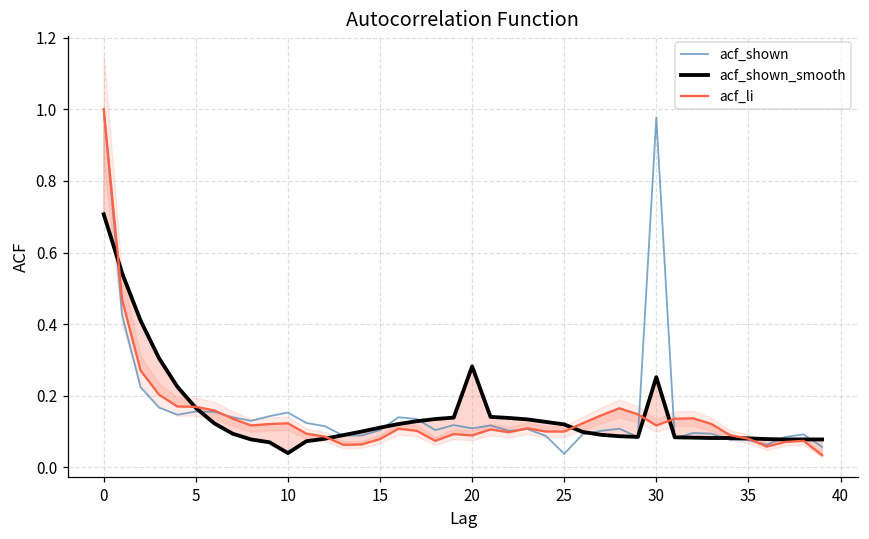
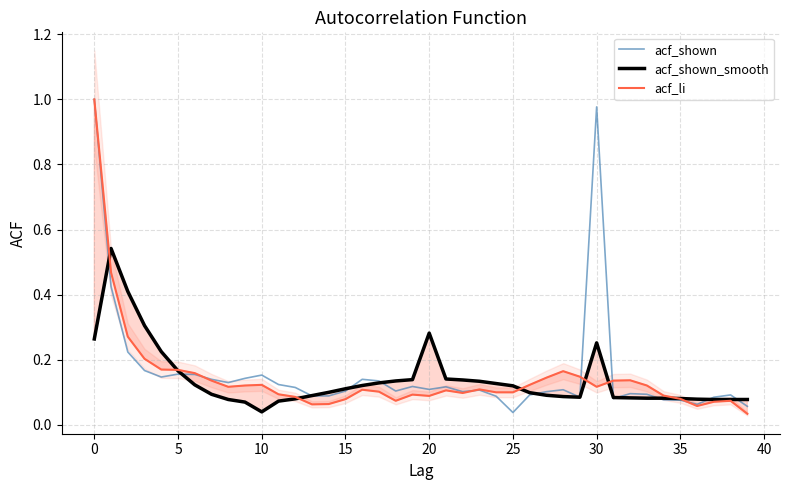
  {
    "acf_shown": {
      "5": 0.16,
      "10": 0.15,
      "25": 0.04,
      "30": 0.98
    },
    "acf_shown_smooth": {
-     "0": 0.71,
+     "0": 0.26,
      "10": 0.04,
      "20": 0.28,
      "30": 0.25
    }
  }
